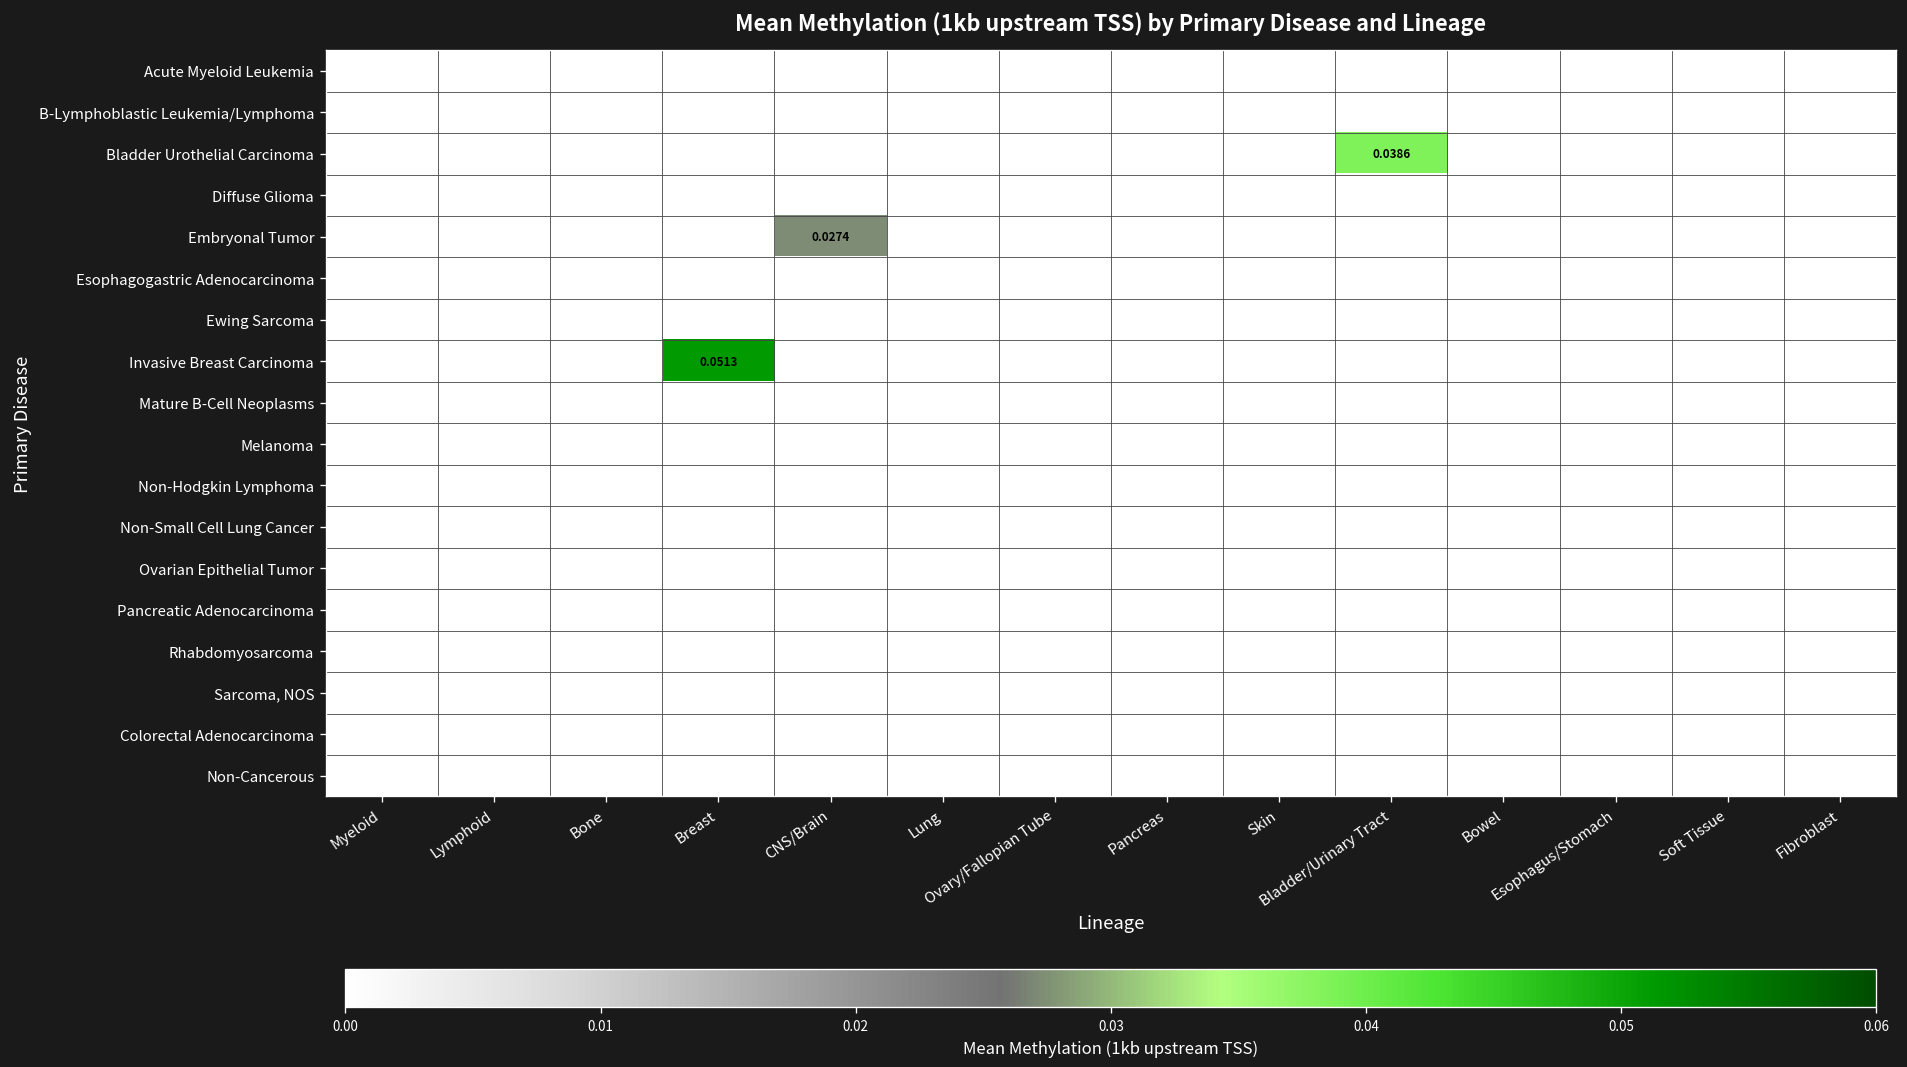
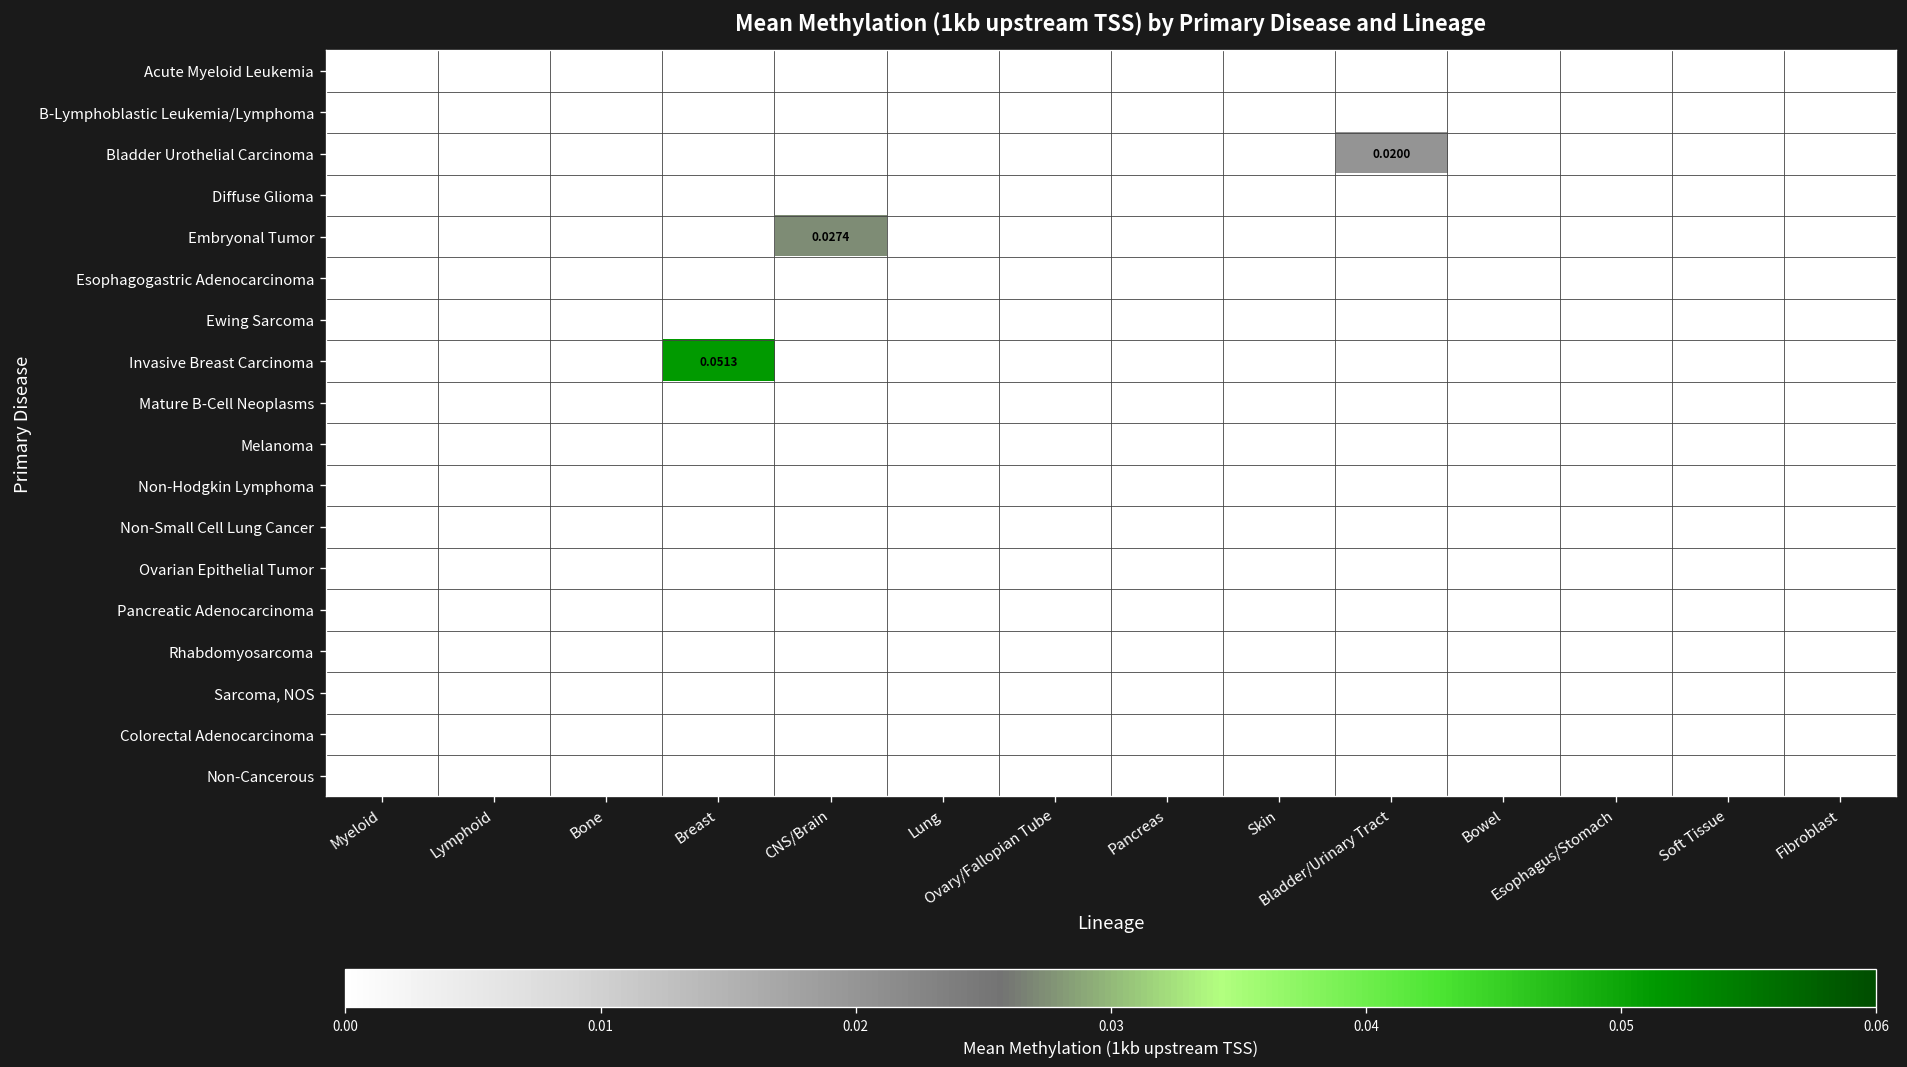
  {
    "Bladder Urothelial Carcinoma": {
-     "Bladder/Urinary Tract": 0.0386
+     "Bladder/Urinary Tract": 0.0200
    },
    "Embryonal Tumor": {
      "CNS/Brain": 0.0274
    },
    "Invasive Breast Carcinoma": {
      "Breast": 0.0513
    }
  }
